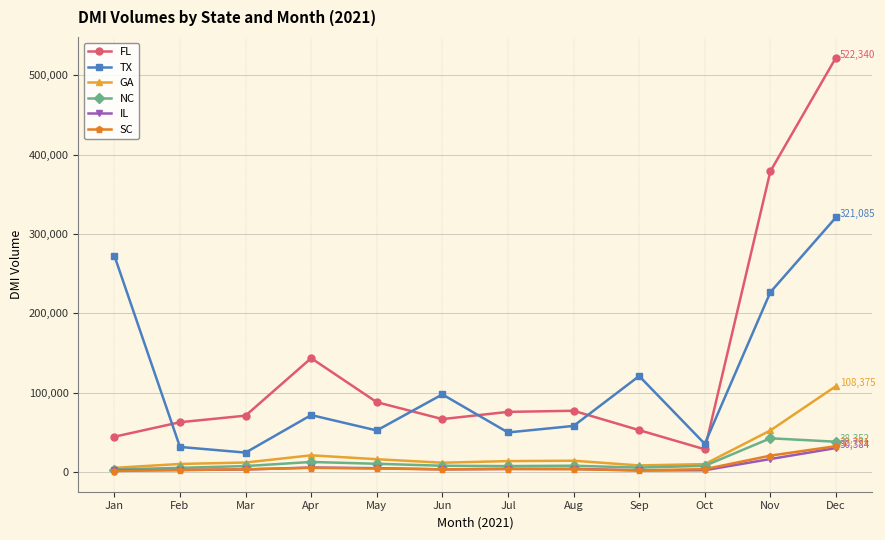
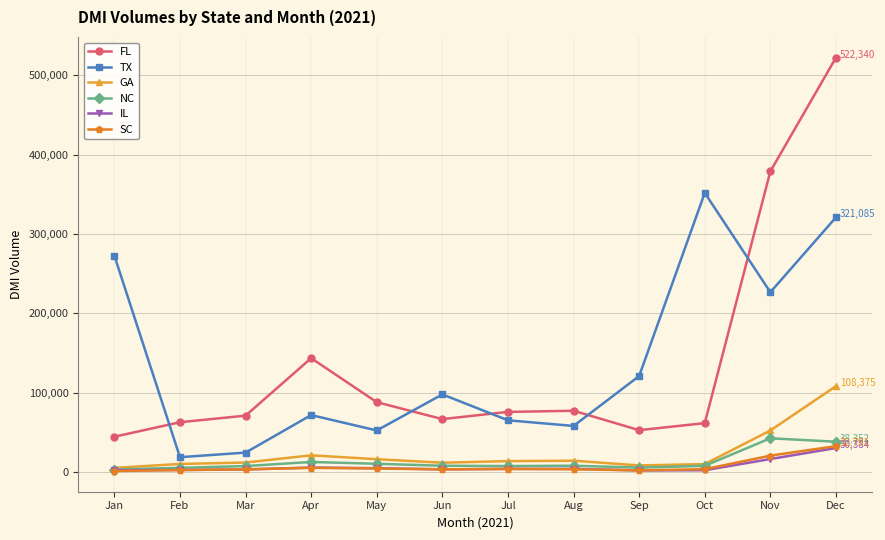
  {
    "FL": {
      "Jan": "40,000",
      "Feb": "60,000",
      "Mar": "70,000",
      "Apr": "140,000",
      "May": "90,000",
      "Jun": "70,000",
      "Jul": "80,000",
      "Aug": "80,000",
      "Sep": "50,000",
-     "Oct": "30,000",
+     "Oct": "60,000",
      "Nov": "380,000"
    },
    "TX": {
      "Jan": "270,000",
-     "Feb": "30,000",
+     "Feb": "20,000",
      "Mar": "20,000",
      "Apr": "70,000",
      "May": "50,000",
      "Jun": "100,000",
-     "Jul": "50,000",
+     "Jul": "70,000",
      "Aug": "60,000",
      "Sep": "120,000",
-     "Oct": "40,000",
+     "Oct": "350,000",
      "Nov": "230,000"
    },
    "NC": {
      "Mar": "10,000",
      "Apr": "10,000",
      "May": "10,000",
      "Jun": "10,000",
      "Jul": "10,000",
      "Aug": "10,000",
      "Nov": "40,000"
    },
    "IL": {
      "Nov": "20,000"
    }
  }
